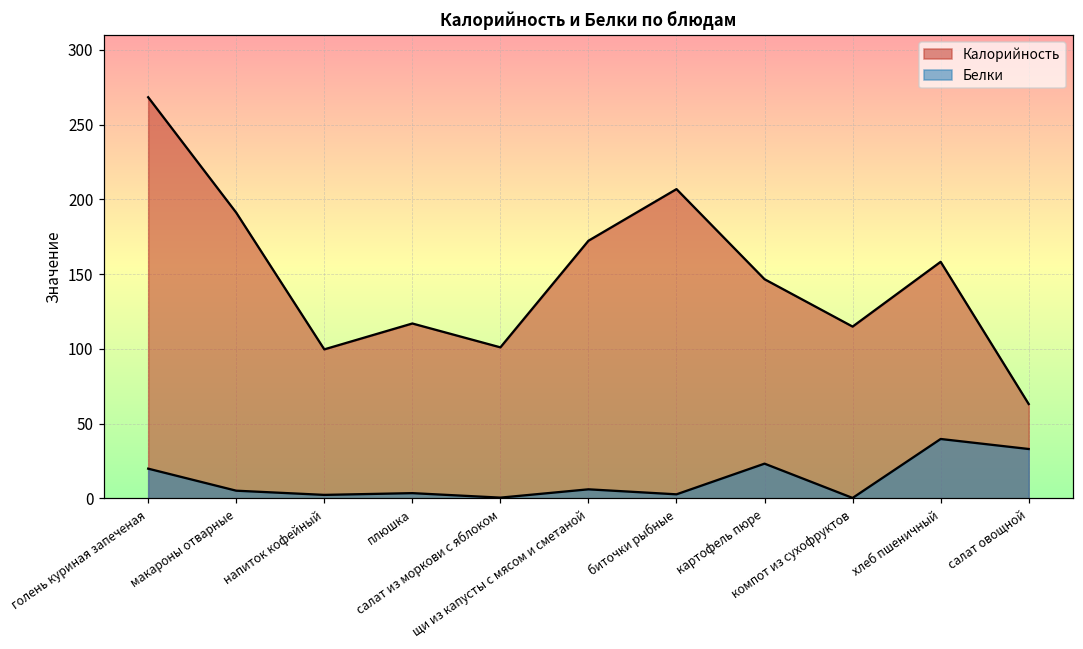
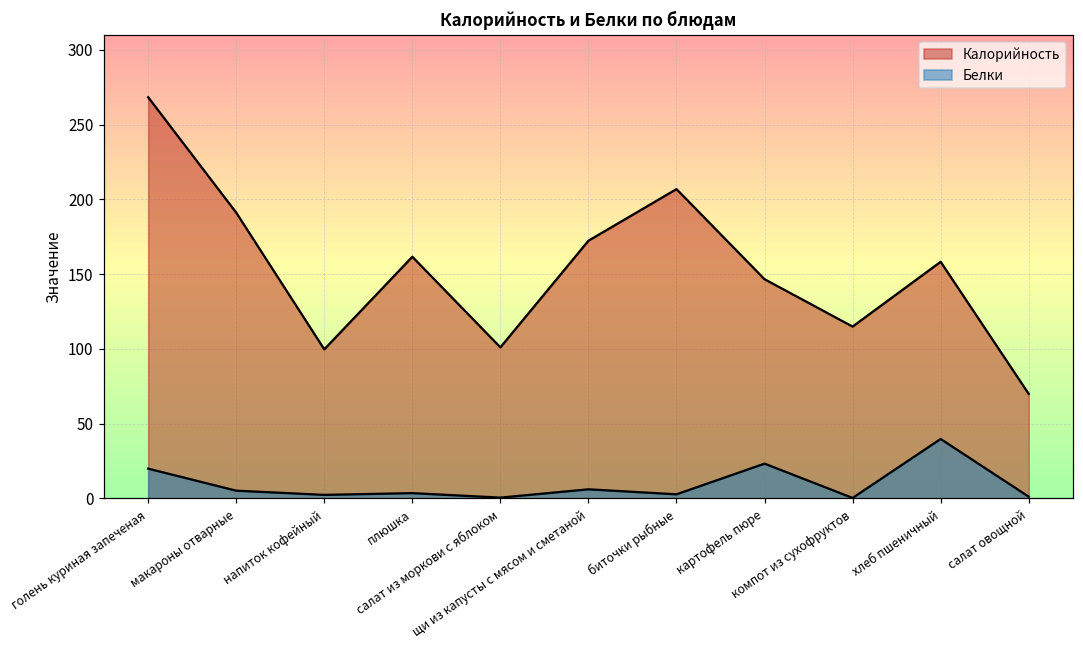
  {
    "Калорийность": {
      "голень куриная запеченая": 268,
      "макароны отварные": 191,
      "напиток кофейный": 100,
-     "плюшка": 117,
+     "плюшка": 162,
      "салат из моркови с яблоком": 101,
      "щи из капусты с мясом и сметаной": 172,
      "биточки рыбные": 207,
      "картофель пюре": 147,
      "компот из сухофруктов": 115,
      "хлеб пшеничный": 158,
-     "салат овощной": 63
+     "салат овощной": 70
    },
    "Белки": {
      "голень куриная запеченая": 20,
      "макароны отварные": 5,
      "напиток кофейный": 2,
      "плюшка": 4,
      "салат из моркови с яблоком": 1,
      "щи из капусты с мясом и сметаной": 6,
      "биточки рыбные": 3,
      "картофель пюре": 23,
      "компот из сухофруктов": 0,
      "хлеб пшеничный": 40,
-     "салат овощной": 33
+     "салат овощной": 1
    }
  }
